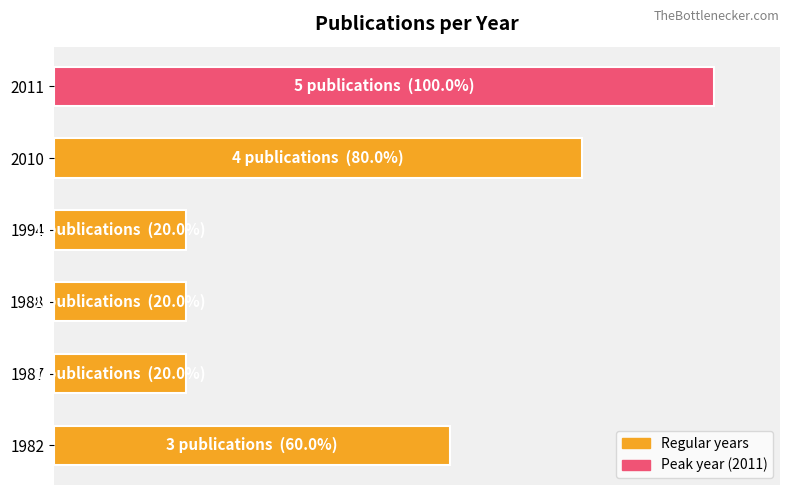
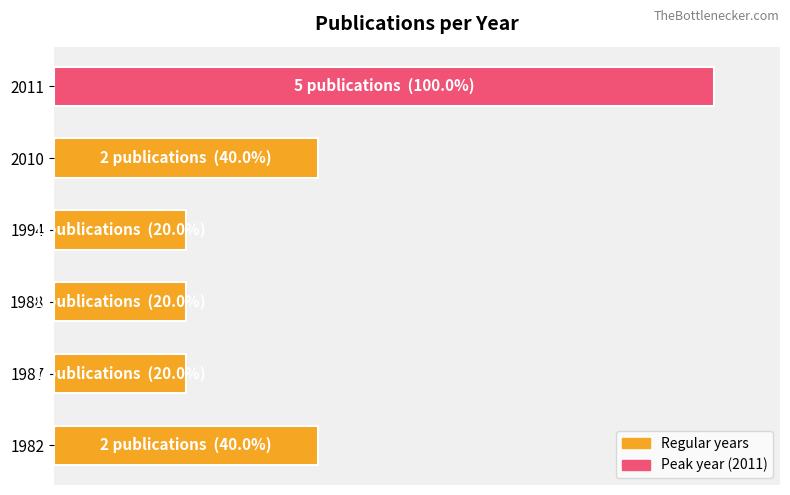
  {
    "2011": "(100.0%)",
-   "2010": "4 publications (80.0%)",
+   "2010": "2 publications (40.0%)",
    "1994": "(20.0%)",
    "1988": "(20.0%)",
    "1987": "(20.0%)",
-   "1982": "3 publications (60.0%)"
+   "1982": "2 publications (40.0%)"
  }
